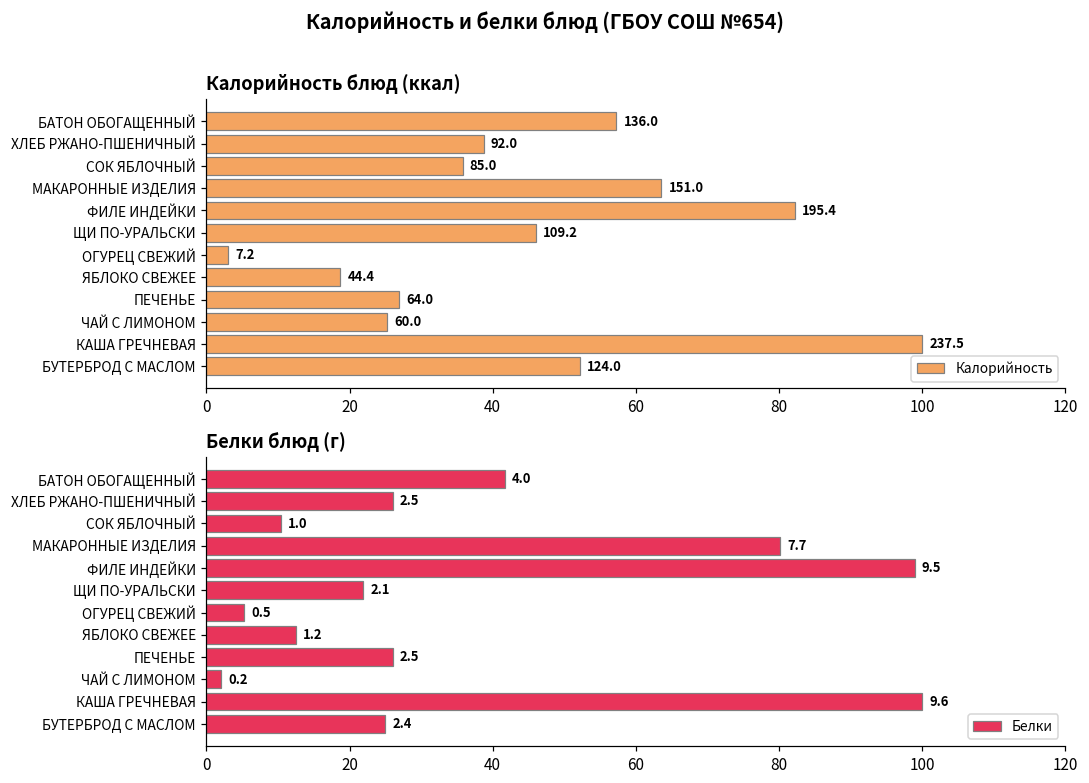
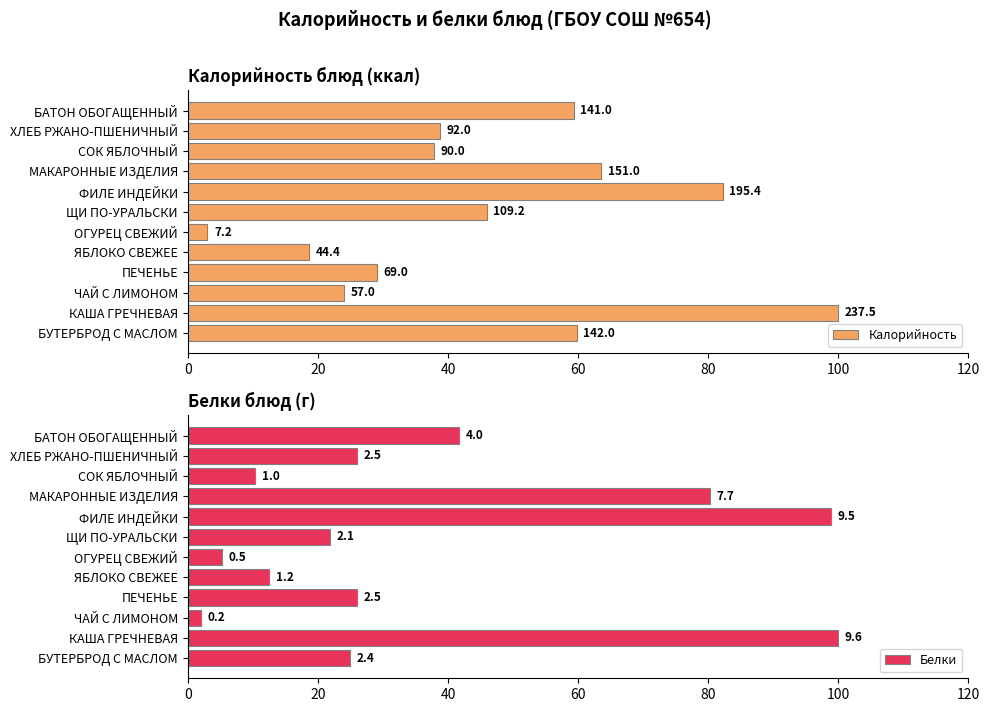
  {
    "Калорийность блюд (ккал)": {
-     "БАТОН ОБОГАЩЕННЫЙ": 136.0,
-     "СОК ЯБЛОЧНЫЙ": 85.0,
-     "ПЕЧЕНЬЕ": 64.0,
-     "ЧАЙ С ЛИМОНОМ": 60.0,
-     "БУТЕРБРОД С МАСЛОМ": 124.0
+     "БАТОН ОБОГАЩЕННЫЙ": 141.0,
+     "СОК ЯБЛОЧНЫЙ": 90.0,
+     "ПЕЧЕНЬЕ": 69.0,
+     "ЧАЙ С ЛИМОНОМ": 57.0,
+     "БУТЕРБРОД С МАСЛОМ": 142.0
    }
  }
